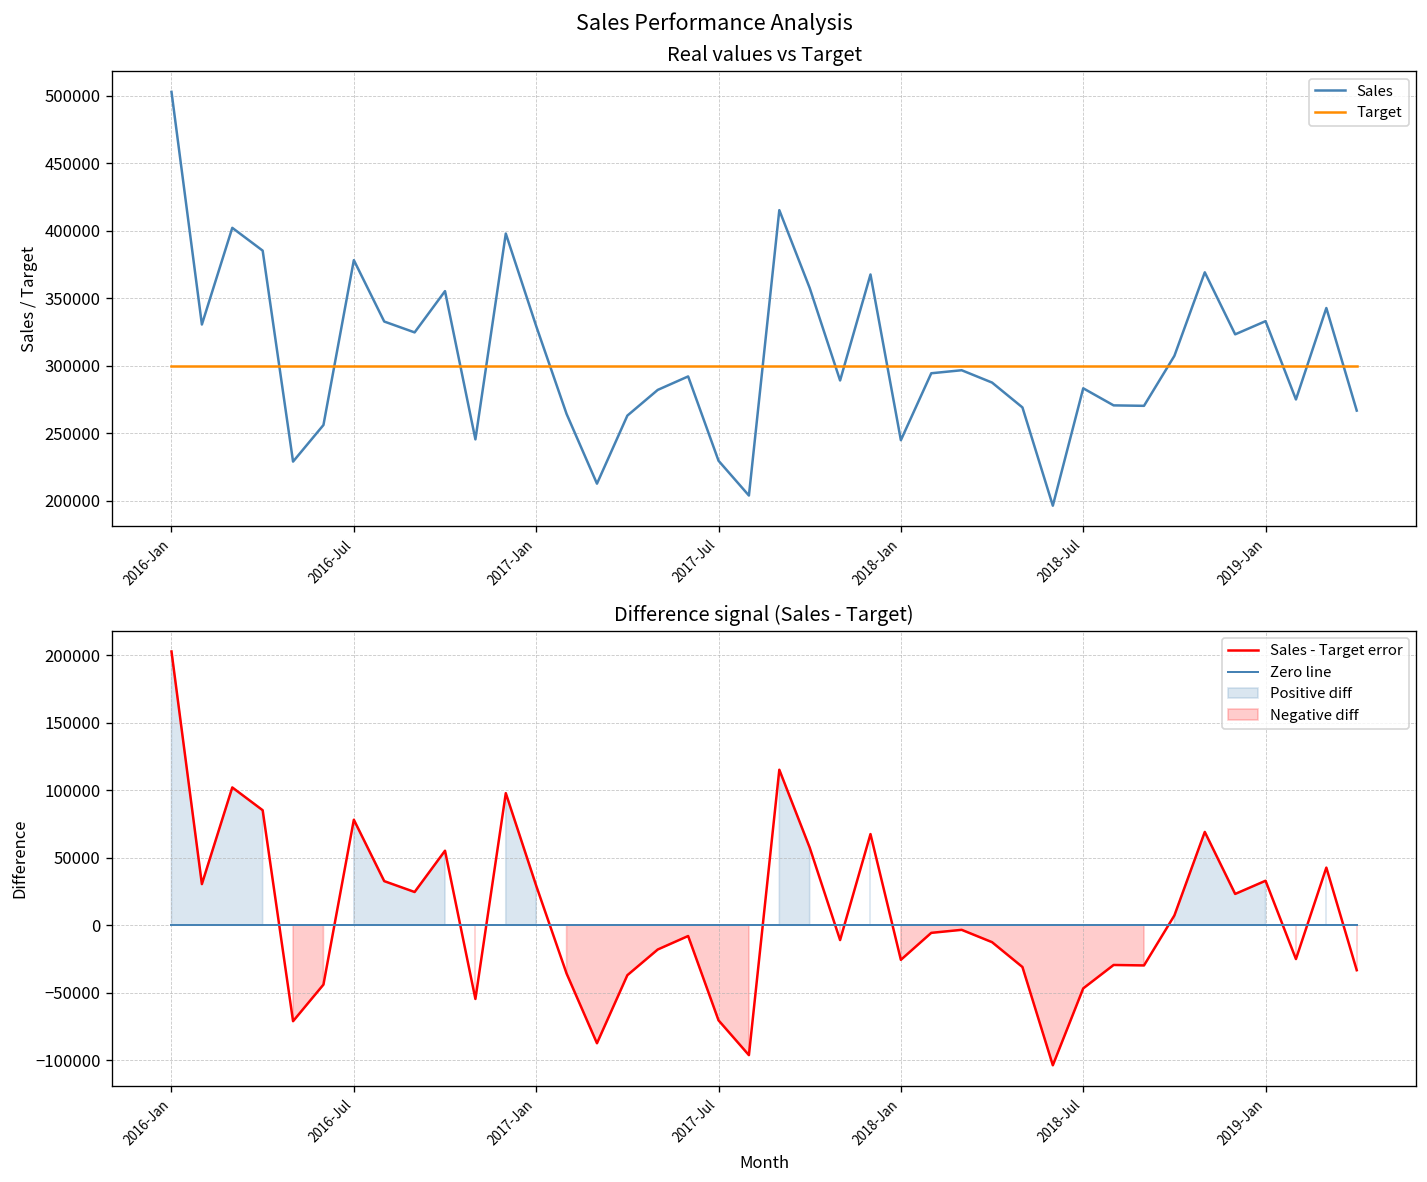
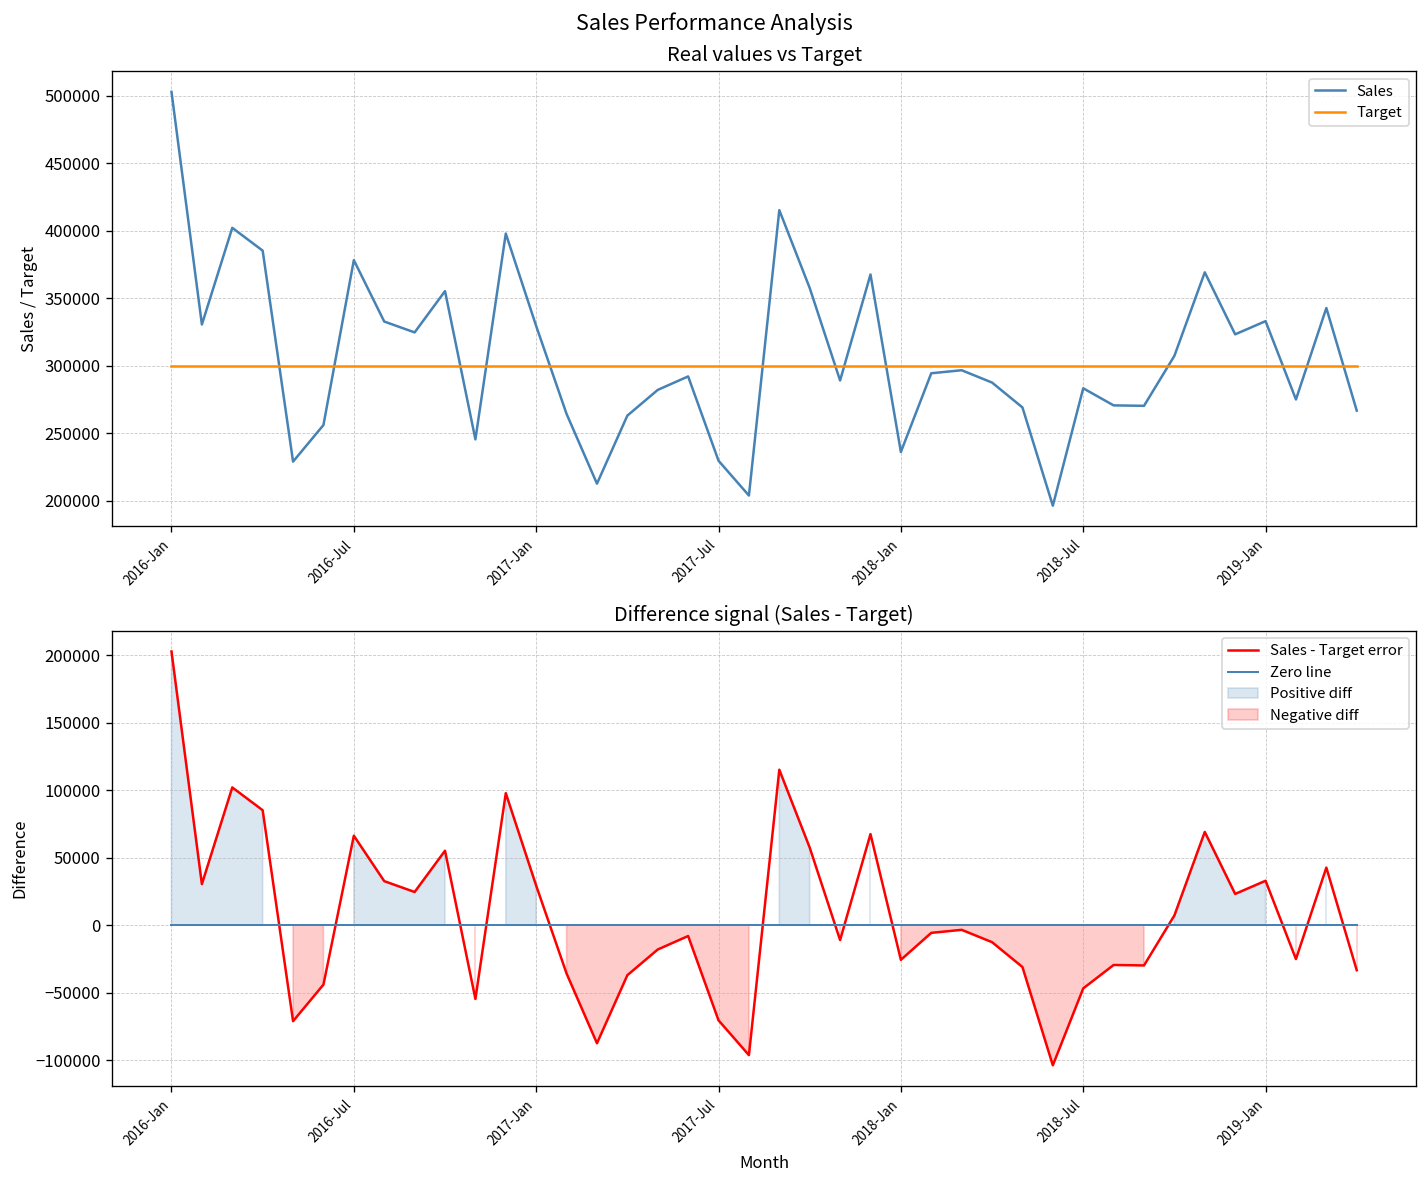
  {
    "Real values vs Target": {
      "Sales": {
        "2016-Jan": 503000,
        "2016-Jul": 378000,
        "2017-Jan": 329000,
        "2017-Jul": 230000,
-       "2018-Jan": 245000,
+       "2018-Jan": 236000,
        "2018-Jul": 283000,
        "2019-Jan": 333000
      },
      "Target": {
        "2016-Jan": 300000,
        "2016-Jul": 300000,
        "2017-Jan": 300000,
        "2017-Jul": 300000,
        "2018-Jan": 300000,
        "2018-Jul": 300000,
        "2019-Jan": 300000
      }
    },
    "Difference signal (Sales - Target)": {
      "Sales - Target error": {
        "2016-Jan": 203000,
-       "2016-Jul": 78000,
+       "2016-Jul": 66000,
        "2017-Jan": 29000,
        "2017-Jul": -70000,
        "2018-Jan": -26000,
        "2018-Jul": -47000,
        "2019-Jan": 33000
      },
      "Zero line": {
        "2016-Jan": 0,
        "2016-Jul": 0,
        "2017-Jan": 0,
        "2017-Jul": 0,
        "2018-Jan": 0,
        "2018-Jul": 0,
        "2019-Jan": 0
      }
    }
  }
